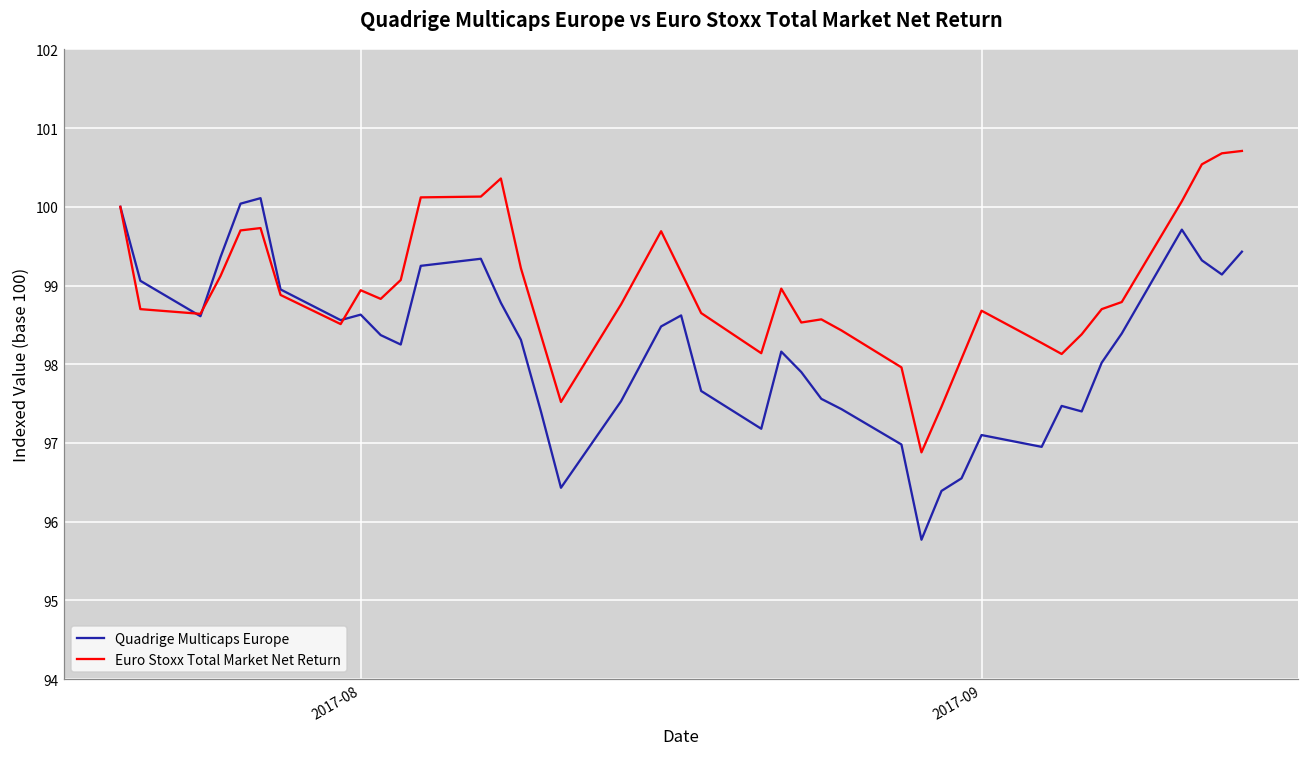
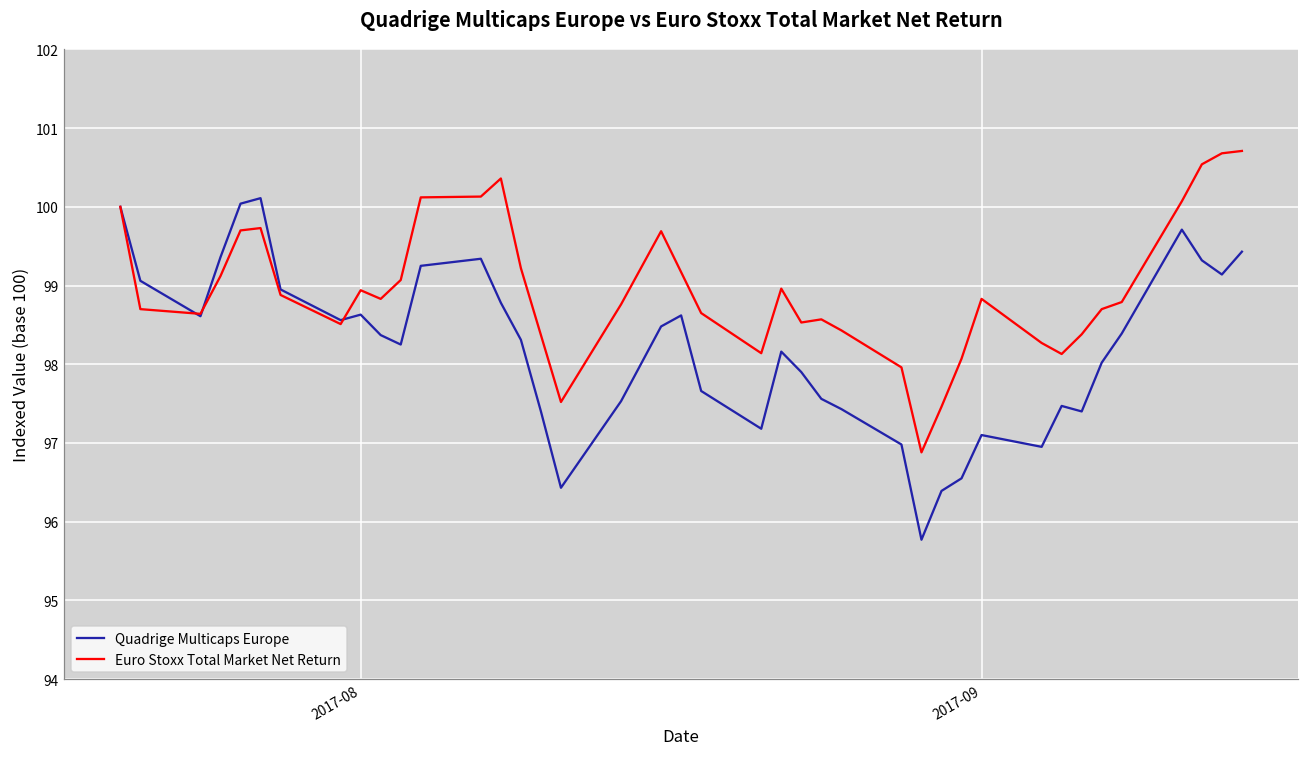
  {
    "Quadrige Multicaps Europe": {
      "2017-08": 98.6,
      "2017-09": 97.1
    },
    "Euro Stoxx Total Market Net Return": {
      "2017-08": 98.9,
-     "2017-09": 98.7
+     "2017-09": 98.8
    }
  }
